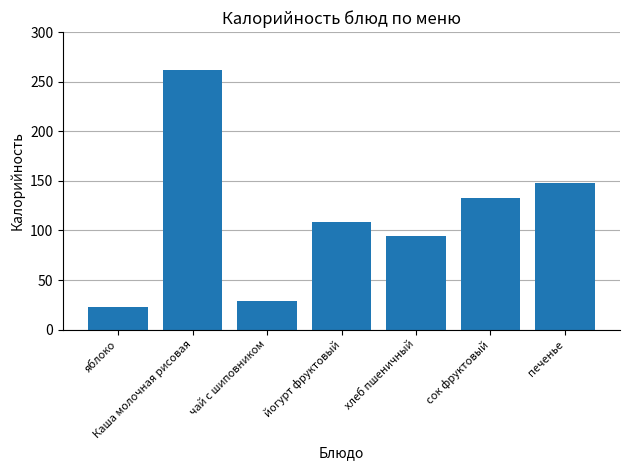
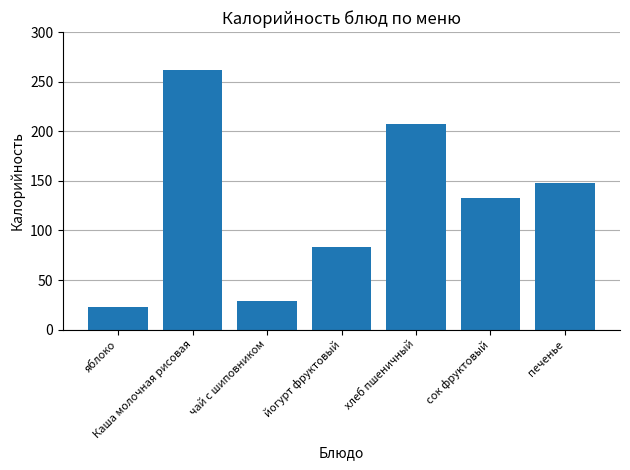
  {
    "яблоко": 20,
    "Каша молочная рисовая": 260,
    "чай с шиповником": 30,
-   "йогурт фруктовый": 110,
-   "хлеб пшеничный": 90,
+   "йогурт фруктовый": 80,
+   "хлеб пшеничный": 210,
    "сок фруктовый": 130,
    "печенье": 150
  }
